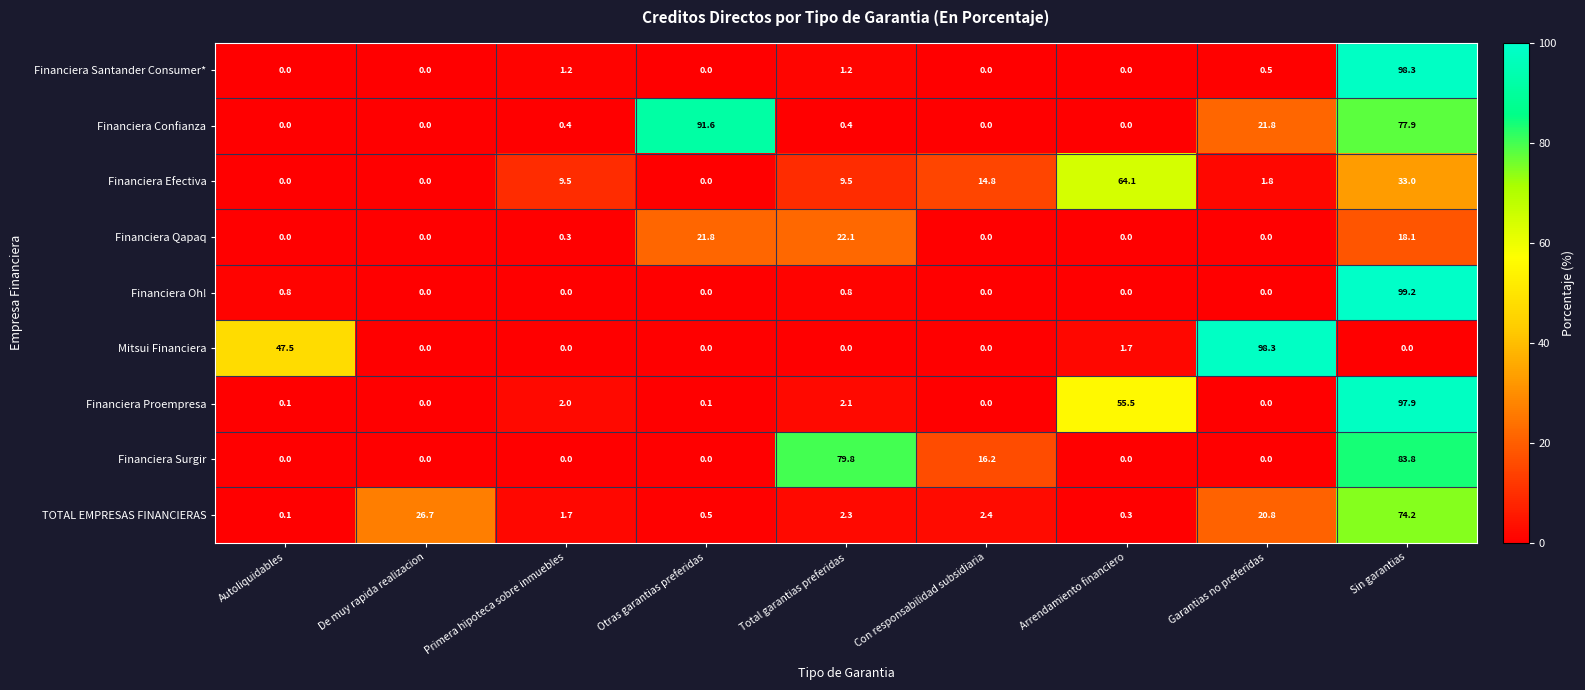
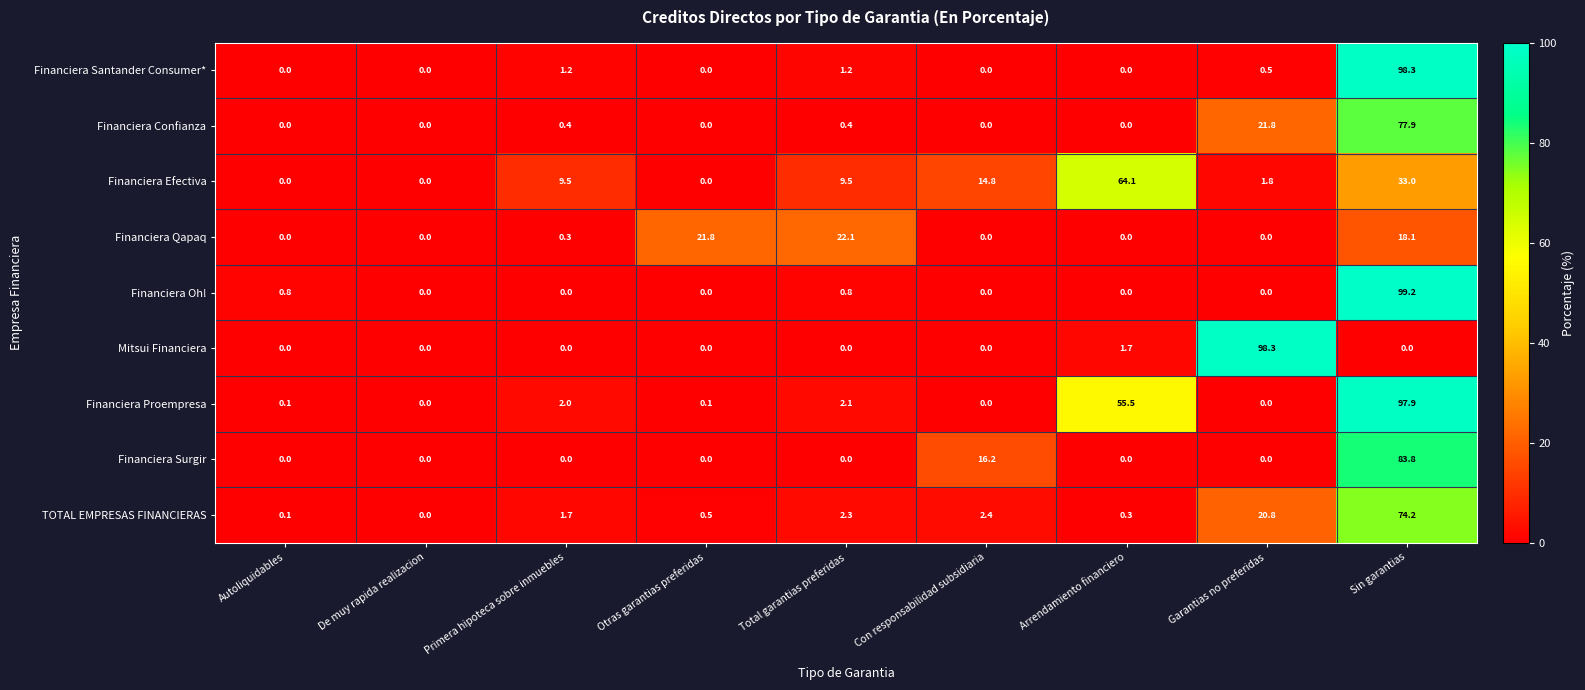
  {
    "Financiera Santander Consumer*": {
      "Autoliquidables": 0.0,
      "De muy rapida realizacion": 0.0,
      "Primera hipoteca sobre inmuebles": 1.2,
      "Otras garantias preferidas": 0.0,
      "Total garantias preferidas": 1.2,
      "Con responsabilidad subsidiaria": 0.0,
      "Arrendamiento financiero": 0.0,
      "Garantias no preferidas": 0.5,
      "Sin garantias": 98.3
    },
    "Financiera Confianza": {
      "Autoliquidables": 0.0,
      "De muy rapida realizacion": 0.0,
      "Primera hipoteca sobre inmuebles": 0.4,
-     "Otras garantias preferidas": 91.6,
+     "Otras garantias preferidas": 0.0,
      "Total garantias preferidas": 0.4,
      "Con responsabilidad subsidiaria": 0.0,
      "Arrendamiento financiero": 0.0,
      "Garantias no preferidas": 21.8,
      "Sin garantias": 77.9
    },
    "Financiera Efectiva": {
      "Autoliquidables": 0.0,
      "De muy rapida realizacion": 0.0,
      "Primera hipoteca sobre inmuebles": 9.5,
      "Otras garantias preferidas": 0.0,
      "Total garantias preferidas": 9.5,
      "Con responsabilidad subsidiaria": 14.8,
      "Arrendamiento financiero": 64.1,
      "Garantias no preferidas": 1.8,
      "Sin garantias": 33.0
    },
    "Financiera Qapaq": {
      "Autoliquidables": 0.0,
      "De muy rapida realizacion": 0.0,
      "Primera hipoteca sobre inmuebles": 0.3,
      "Otras garantias preferidas": 21.8,
      "Total garantias preferidas": 22.1,
      "Con responsabilidad subsidiaria": 0.0,
      "Arrendamiento financiero": 0.0,
      "Garantias no preferidas": 0.0,
      "Sin garantias": 18.1
    },
    "Financiera Oh!": {
      "Autoliquidables": 0.8,
      "De muy rapida realizacion": 0.0,
      "Primera hipoteca sobre inmuebles": 0.0,
      "Otras garantias preferidas": 0.0,
      "Total garantias preferidas": 0.8,
      "Con responsabilidad subsidiaria": 0.0,
      "Arrendamiento financiero": 0.0,
      "Garantias no preferidas": 0.0,
      "Sin garantias": 99.2
    },
    "Mitsui Financiera": {
-     "Autoliquidables": 47.5,
+     "Autoliquidables": 0.0,
      "De muy rapida realizacion": 0.0,
      "Primera hipoteca sobre inmuebles": 0.0,
      "Otras garantias preferidas": 0.0,
      "Total garantias preferidas": 0.0,
      "Con responsabilidad subsidiaria": 0.0,
      "Arrendamiento financiero": 1.7,
      "Garantias no preferidas": 98.3,
      "Sin garantias": 0.0
    },
    "Financiera Proempresa": {
      "Autoliquidables": 0.1,
      "De muy rapida realizacion": 0.0,
      "Primera hipoteca sobre inmuebles": 2.0,
      "Otras garantias preferidas": 0.1,
      "Total garantias preferidas": 2.1,
      "Con responsabilidad subsidiaria": 0.0,
      "Arrendamiento financiero": 55.5,
      "Garantias no preferidas": 0.0,
      "Sin garantias": 97.9
    },
    "Financiera Surgir": {
      "Autoliquidables": 0.0,
      "De muy rapida realizacion": 0.0,
      "Primera hipoteca sobre inmuebles": 0.0,
      "Otras garantias preferidas": 0.0,
-     "Total garantias preferidas": 79.8,
+     "Total garantias preferidas": 0.0,
      "Con responsabilidad subsidiaria": 16.2,
      "Arrendamiento financiero": 0.0,
      "Garantias no preferidas": 0.0,
      "Sin garantias": 83.8
    },
    "TOTAL EMPRESAS FINANCIERAS": {
      "Autoliquidables": 0.1,
-     "De muy rapida realizacion": 26.7,
+     "De muy rapida realizacion": 0.0,
      "Primera hipoteca sobre inmuebles": 1.7,
      "Otras garantias preferidas": 0.5,
      "Total garantias preferidas": 2.3,
      "Con responsabilidad subsidiaria": 2.4,
      "Arrendamiento financiero": 0.3,
      "Garantias no preferidas": 20.8,
      "Sin garantias": 74.2
    }
  }
